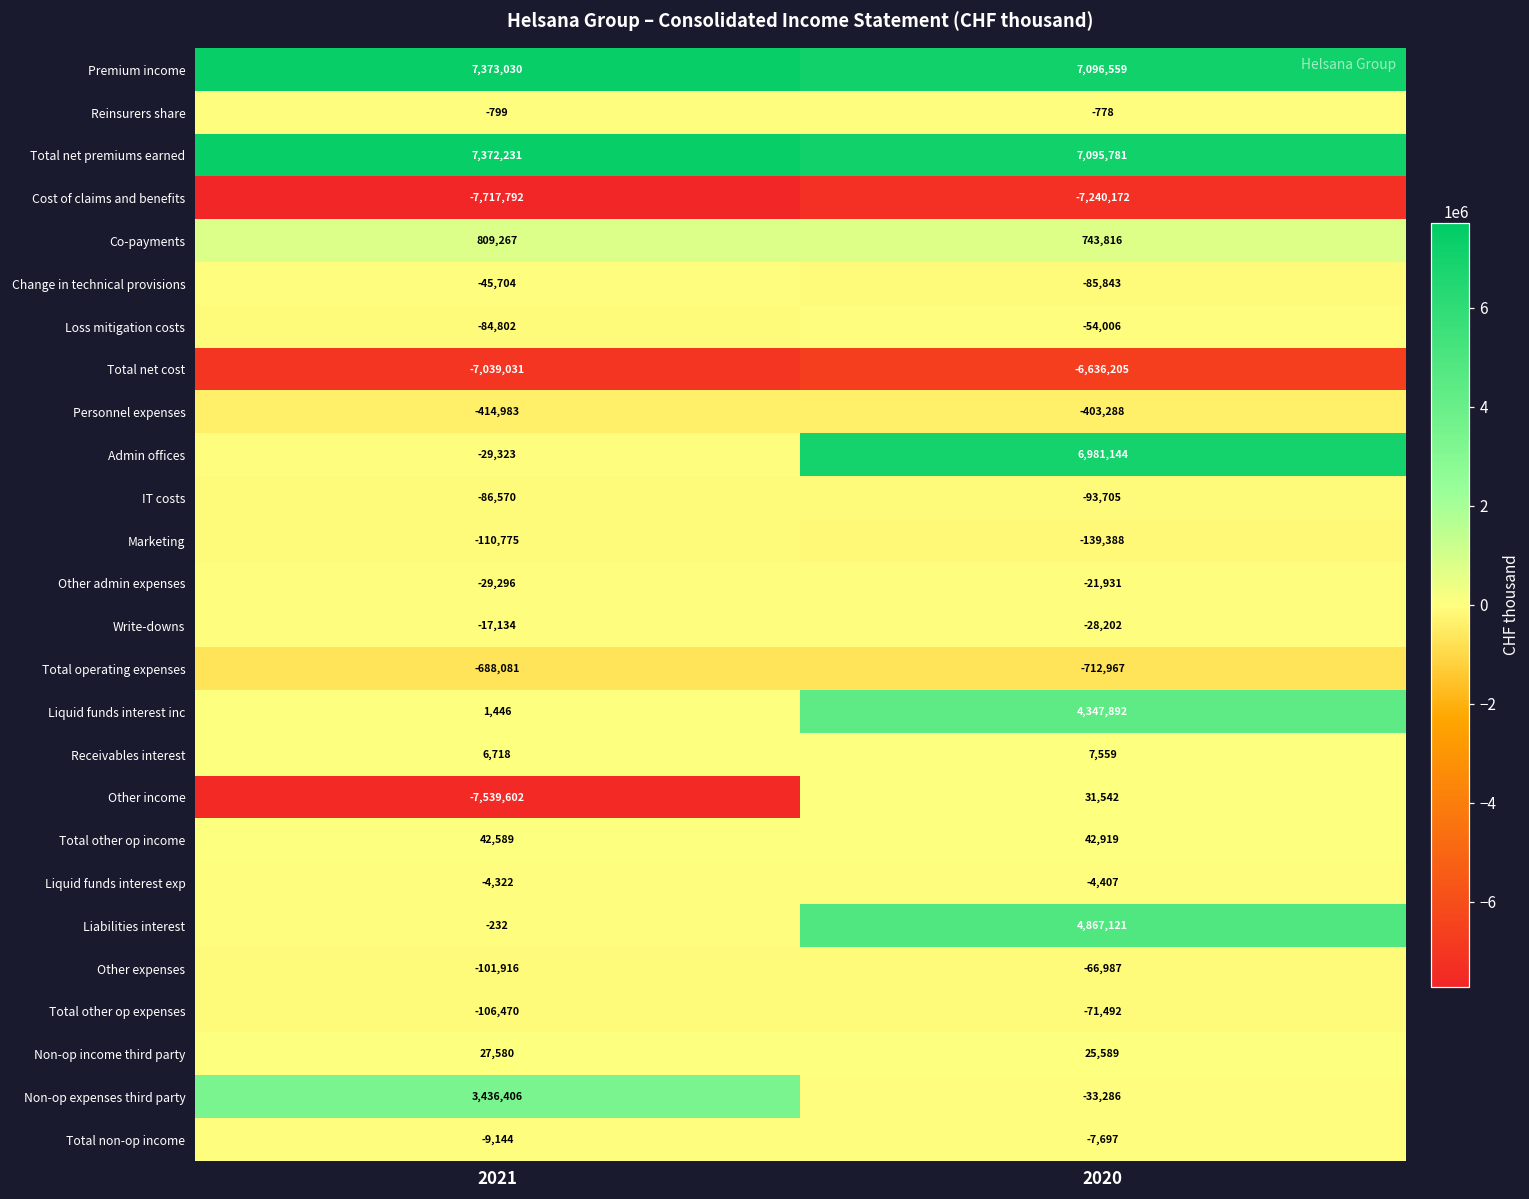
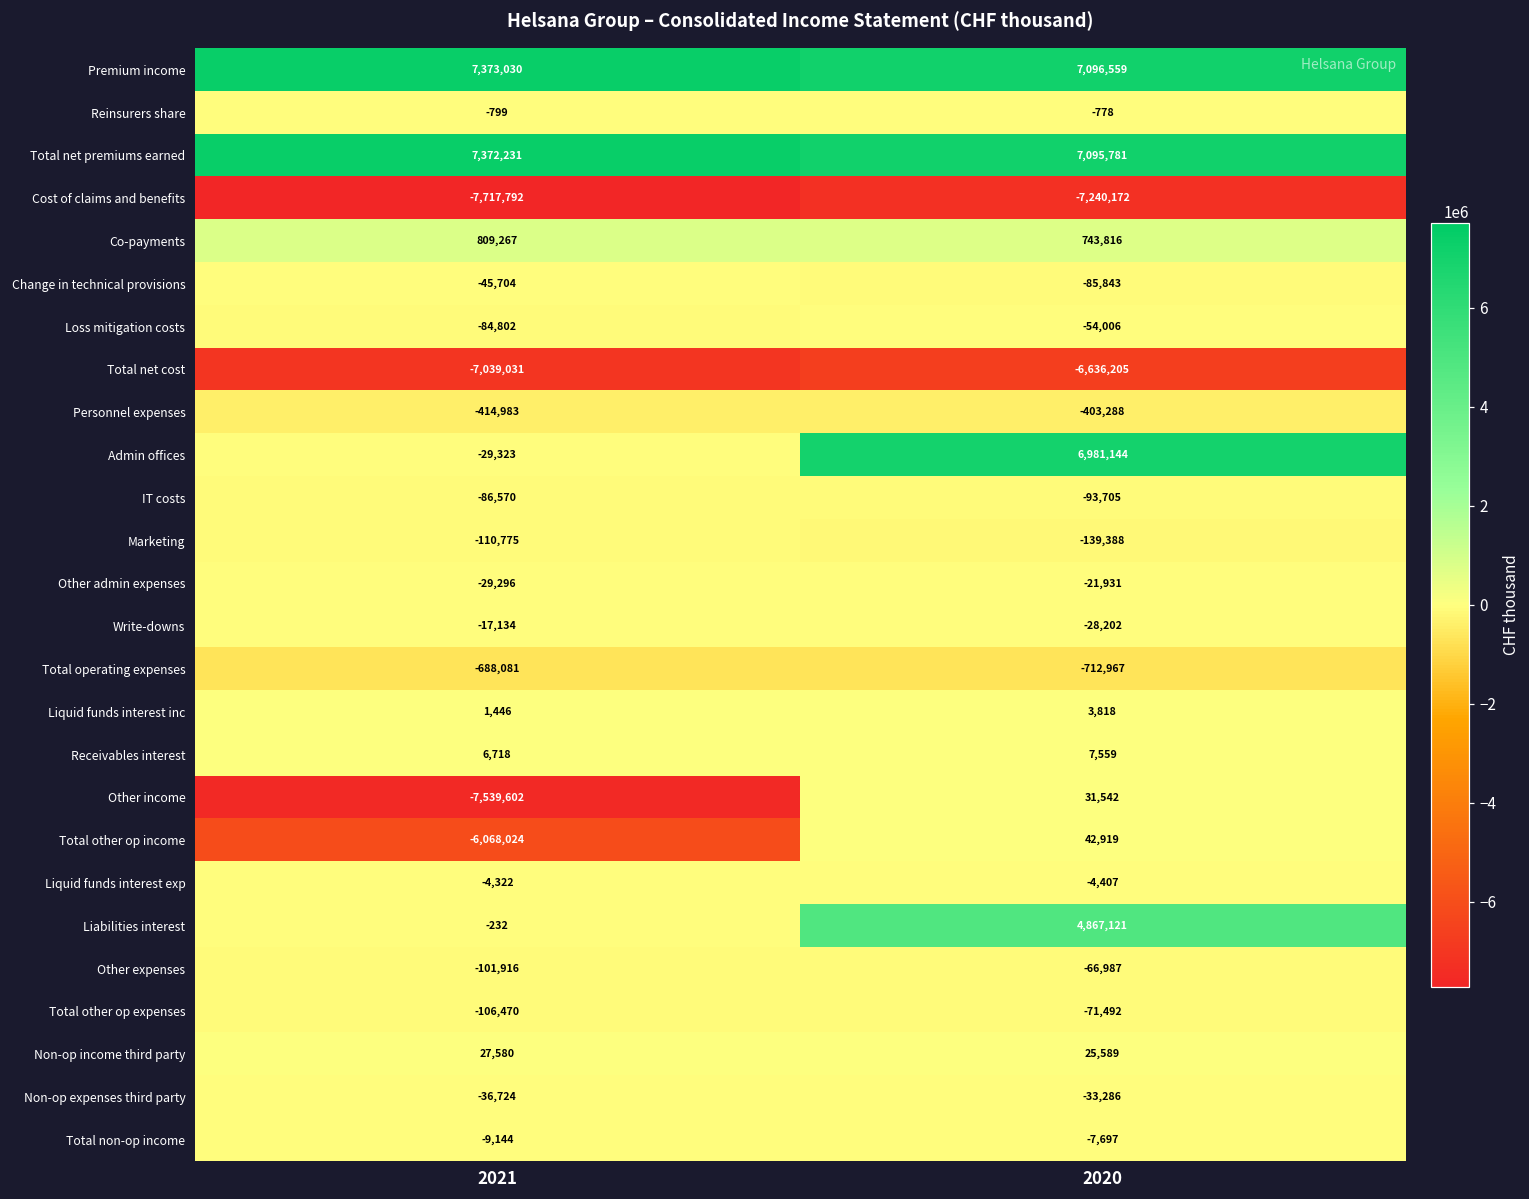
  {
    "Premium income": {
      "2021": "7,373,030"
    },
    "Reinsurers share": {
      "2021": "-799",
      "2020": "-778"
    },
    "Total net premiums earned": {
      "2021": "7,372,231",
      "2020": "7,095,781"
    },
    "Cost of claims and benefits": {
      "2021": "-7,717,792",
      "2020": "-7,240,172"
    },
    "Co-payments": {
      "2021": "809,267",
      "2020": "743,816"
    },
    "Change in technical provisions": {
      "2021": "-45,704",
      "2020": "-85,843"
    },
    "Loss mitigation costs": {
      "2021": "-84,802",
      "2020": "-54,006"
    },
    "Total net cost": {
      "2021": "-7,039,031",
      "2020": "-6,636,205"
    },
    "Personnel expenses": {
      "2021": "-414,983",
      "2020": "-403,288"
    },
    "Admin offices": {
      "2021": "-29,323",
      "2020": "6,981,144"
    },
    "IT costs": {
      "2021": "-86,570",
      "2020": "-93,705"
    },
    "Marketing": {
      "2021": "-110,775",
      "2020": "-139,388"
    },
    "Other admin expenses": {
      "2021": "-29,296",
      "2020": "-21,931"
    },
    "Write-downs": {
      "2021": "-17,134",
      "2020": "-28,202"
    },
    "Total operating expenses": {
      "2021": "-688,081",
      "2020": "-712,967"
    },
    "Liquid funds interest inc": {
      "2021": "1,446",
-     "2020": "4,347,892"
+     "2020": "3,818"
    },
    "Receivables interest": {
      "2021": "6,718",
      "2020": "7,559"
    },
    "Other income": {
      "2021": "-7,539,602",
      "2020": "31,542"
    },
    "Total other op income": {
-     "2021": "42,589",
+     "2021": "-6,068,024",
      "2020": "42,919"
    },
    "Liquid funds interest exp": {
      "2021": "-4,322",
      "2020": "-4,407"
    },
    "Liabilities interest": {
      "2021": "-232",
      "2020": "4,867,121"
    },
    "Other expenses": {
      "2021": "-101,916",
      "2020": "-66,987"
    },
    "Total other op expenses": {
      "2021": "-106,470",
      "2020": "-71,492"
    },
    "Non-op income third party": {
      "2021": "27,580",
      "2020": "25,589"
    },
    "Non-op expenses third party": {
-     "2021": "3,436,406",
+     "2021": "-36,724",
      "2020": "-33,286"
    },
    "Total non-op income": {
      "2021": "-9,144",
      "2020": "-7,697"
    }
  }
